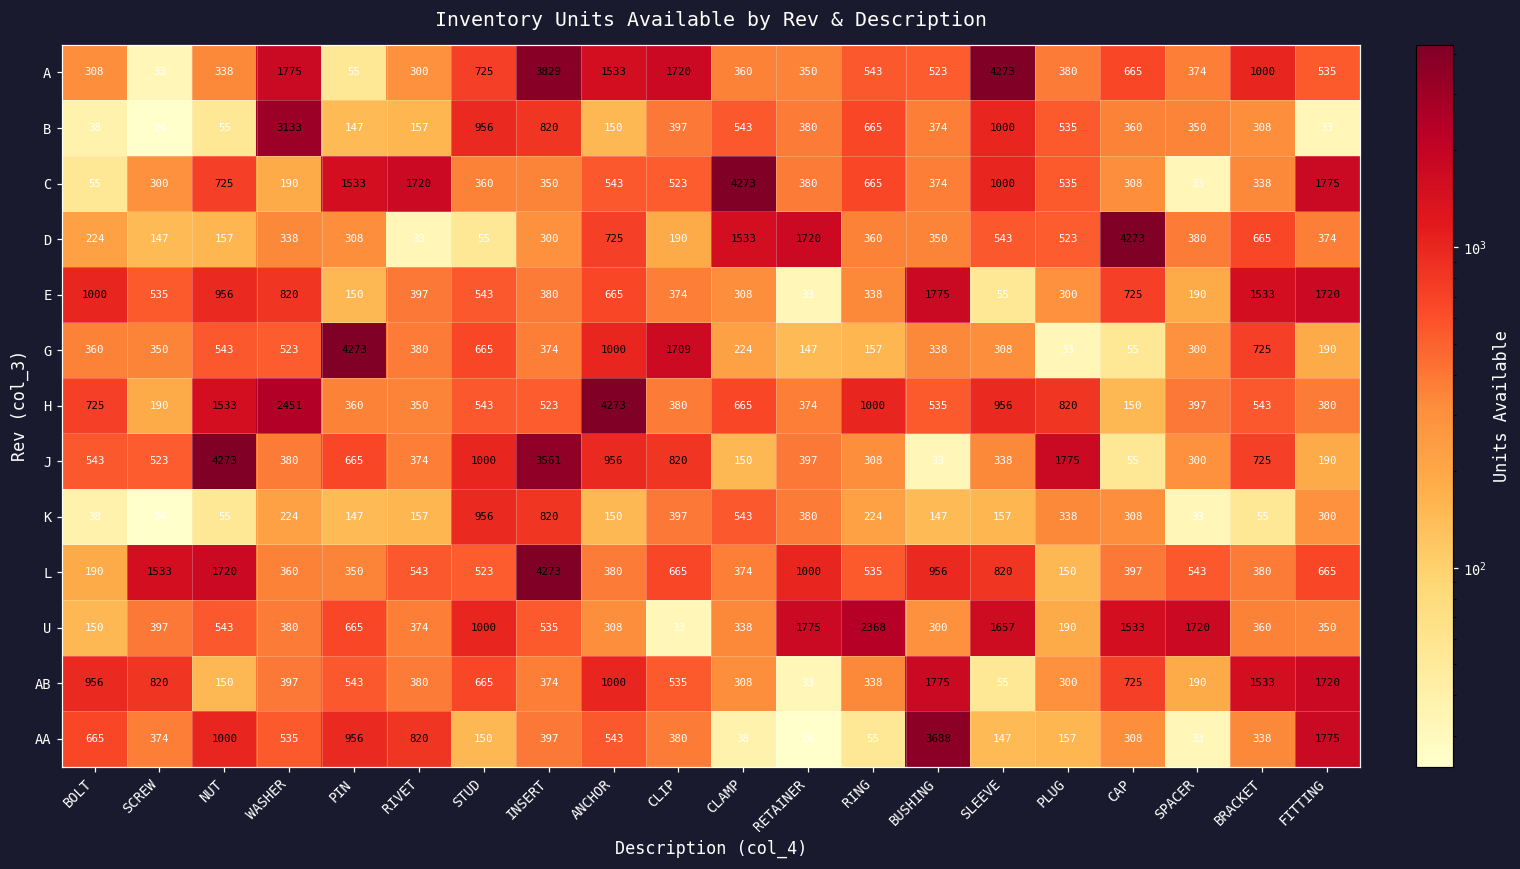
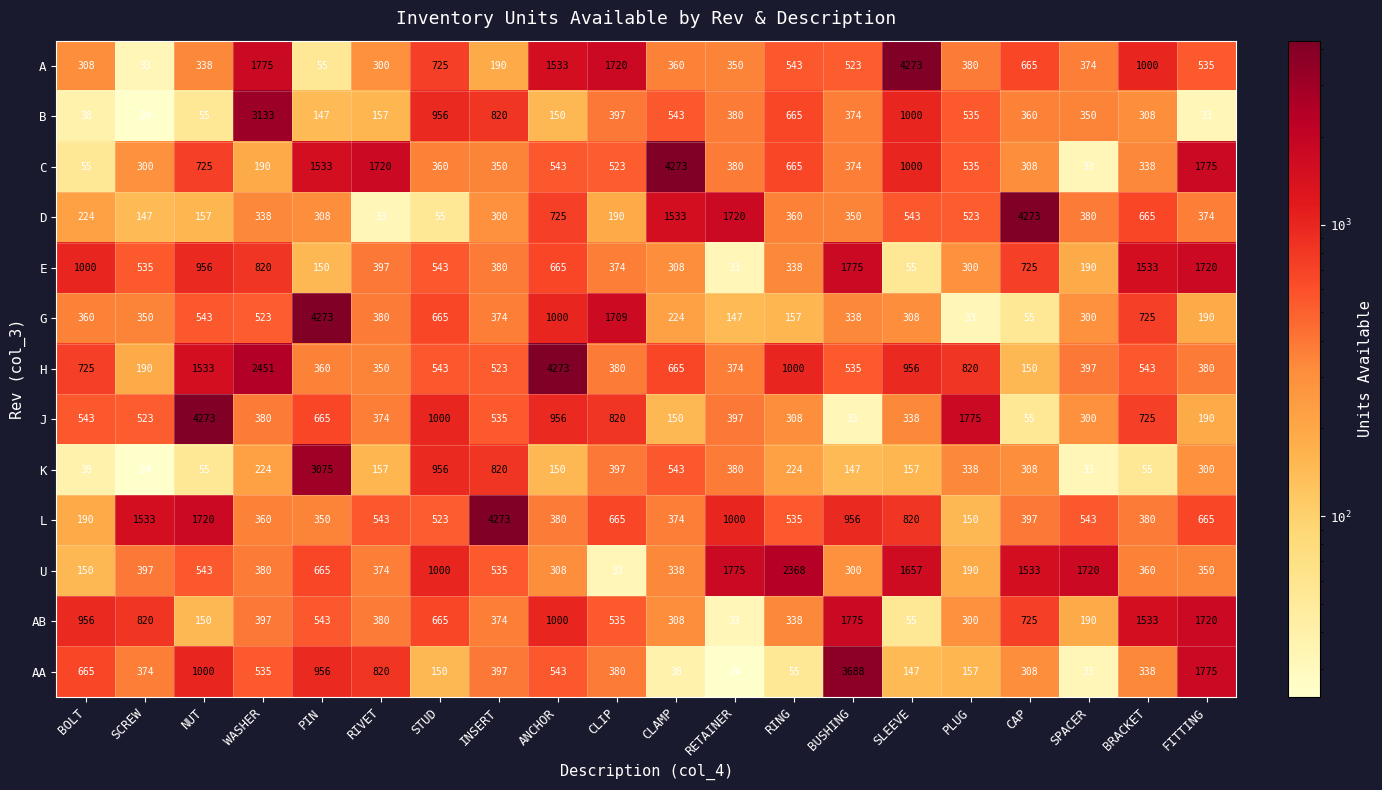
  {
    "A": {
      "BOLT": 308,
      "SCREW": 33,
      "NUT": 338,
      "WASHER": 1775,
      "PIN": 55,
      "RIVET": 300,
      "STUD": 725,
-     "INSERT": 3829,
+     "INSERT": 190,
      "ANCHOR": 1533,
      "CLIP": 1720,
      "CLAMP": 360,
      "RETAINER": 350,
      "RING": 543,
      "BUSHING": 523,
      "SLEEVE": 4273,
      "PLUG": 380,
      "CAP": 665,
      "SPACER": 374,
      "BRACKET": 1000,
      "FITTING": 535
    },
    "J": {
      "BOLT": 543,
      "SCREW": 523,
      "NUT": 4273,
      "WASHER": 380,
      "PIN": 665,
      "RIVET": 374,
      "STUD": 1000,
-     "INSERT": 3561,
+     "INSERT": 535,
      "ANCHOR": 956,
      "CLIP": 820,
      "CLAMP": 150,
      "RETAINER": 397,
      "RING": 308,
      "BUSHING": 33,
      "SLEEVE": 338,
      "PLUG": 1775,
      "CAP": 55,
      "SPACER": 300,
      "BRACKET": 725,
      "FITTING": 190
    },
    "K": {
      "BOLT": 38,
      "SCREW": 24,
      "NUT": 55,
      "WASHER": 224,
-     "PIN": 147,
+     "PIN": 3075,
      "RIVET": 157,
      "STUD": 956,
      "INSERT": 820,
      "ANCHOR": 150,
      "CLIP": 397,
      "CLAMP": 543,
      "RETAINER": 380,
      "RING": 224,
      "BUSHING": 147,
      "SLEEVE": 157,
      "PLUG": 338,
      "CAP": 308,
      "SPACER": 33,
      "BRACKET": 55,
      "FITTING": 300
    }
  }
